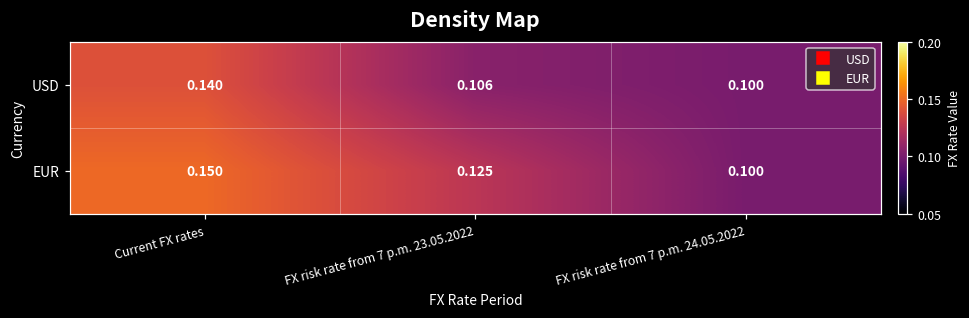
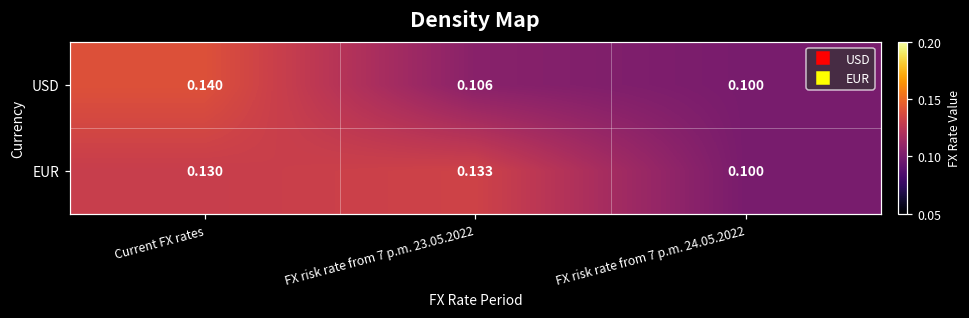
  {
    "USD": {
      "Current FX rates": 0.140,
      "FX risk rate from 7 p.m. 23.05.2022": 0.106,
      "FX risk rate from 7 p.m. 24.05.2022": 0.100
    },
    "EUR": {
-     "Current FX rates": 0.150,
-     "FX risk rate from 7 p.m. 23.05.2022": 0.125,
+     "Current FX rates": 0.130,
+     "FX risk rate from 7 p.m. 23.05.2022": 0.133,
      "FX risk rate from 7 p.m. 24.05.2022": 0.100
    }
  }
